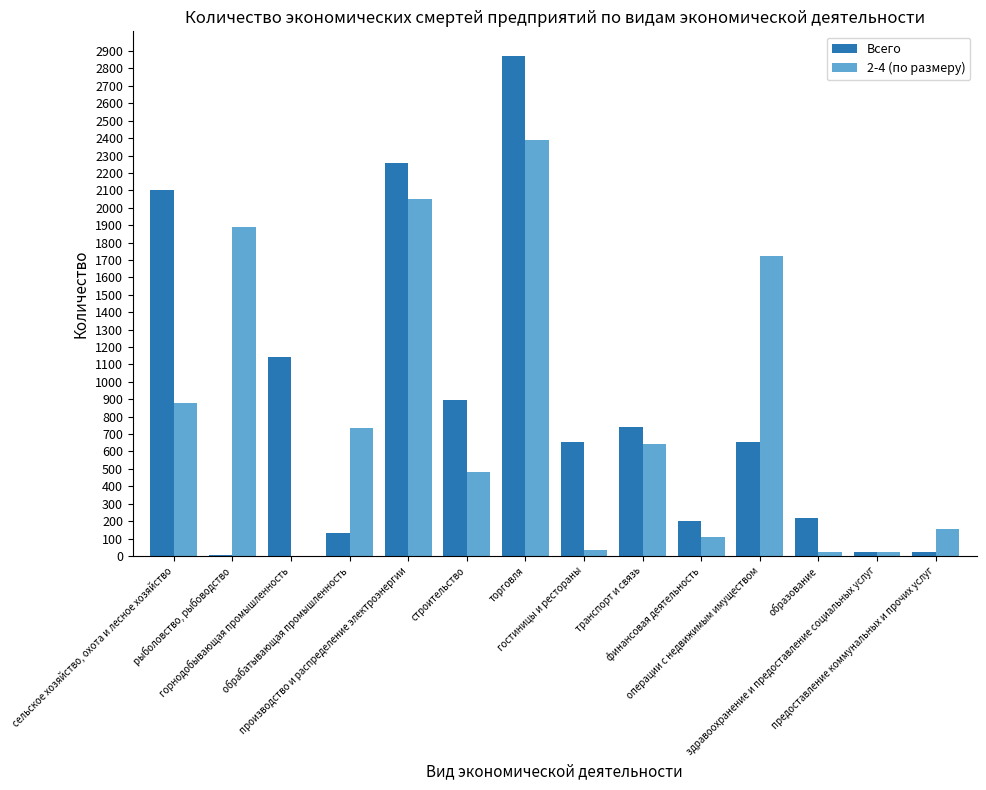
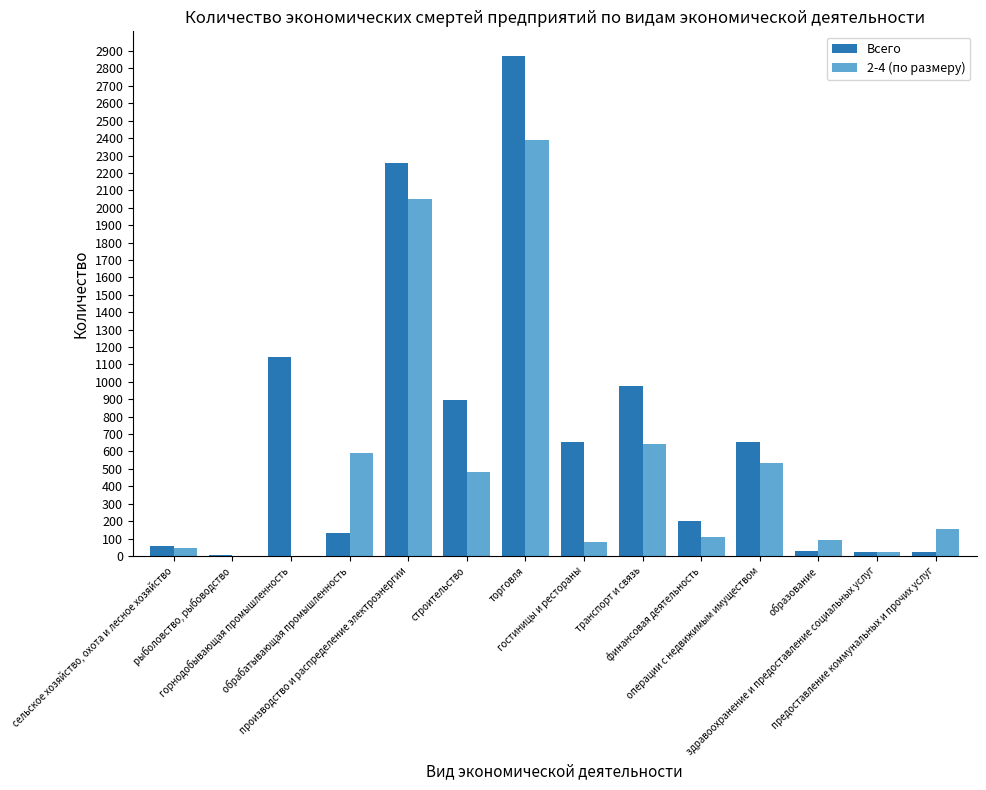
  {
    "Всего": {
-     "сельское хозяйство, охота и лесное хозяйство": 2100,
+     "сельское хозяйство, охота и лесное хозяйство": 60,
      "горнодобывающая промышленность": 1140,
      "обрабатывающая промышленность": 130,
      "производство и распределение электроэнергии": 2260,
      "строительство": 900,
      "торговля": 2870,
      "гостиницы и рестораны": 660,
-     "транспорт и связь": 740,
+     "транспорт и связь": 980,
      "финансовая деятельность": 200,
      "операции с недвижимым имуществом": 660,
-     "образование": 220,
+     "образование": 30,
      "здравоохранение и предоставление социальных услуг": 20,
      "предоставление коммунальных и прочих услуг": 30
    },
    "2-4 (по размеру)": {
-     "сельское хозяйство, охота и лесное хозяйство": 880,
-     "рыболовство, рыбоводство": 1890,
-     "обрабатывающая промышленность": 730,
+     "сельское хозяйство, охота и лесное хозяйство": 50,
+     "рыболовство, рыбоводство": 0,
+     "обрабатывающая промышленность": 590,
      "производство и распределение электроэнергии": 2050,
      "строительство": 480,
      "торговля": 2390,
-     "гостиницы и рестораны": 30,
+     "гостиницы и рестораны": 80,
      "транспорт и связь": 640,
      "финансовая деятельность": 110,
-     "операции с недвижимым имуществом": 1720,
-     "образование": 20,
+     "операции с недвижимым имуществом": 530,
+     "образование": 90,
      "здравоохранение и предоставление социальных услуг": 20,
      "предоставление коммунальных и прочих услуг": 160
    }
  }
